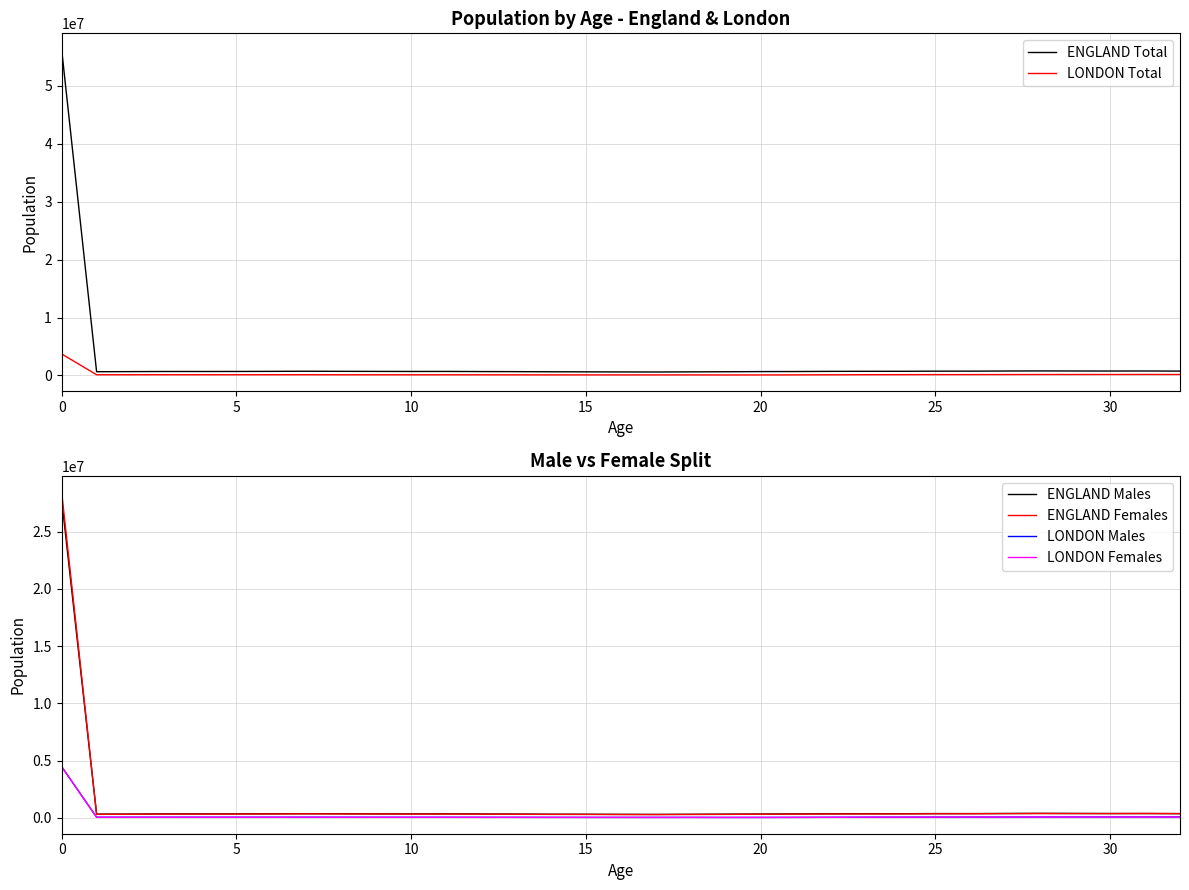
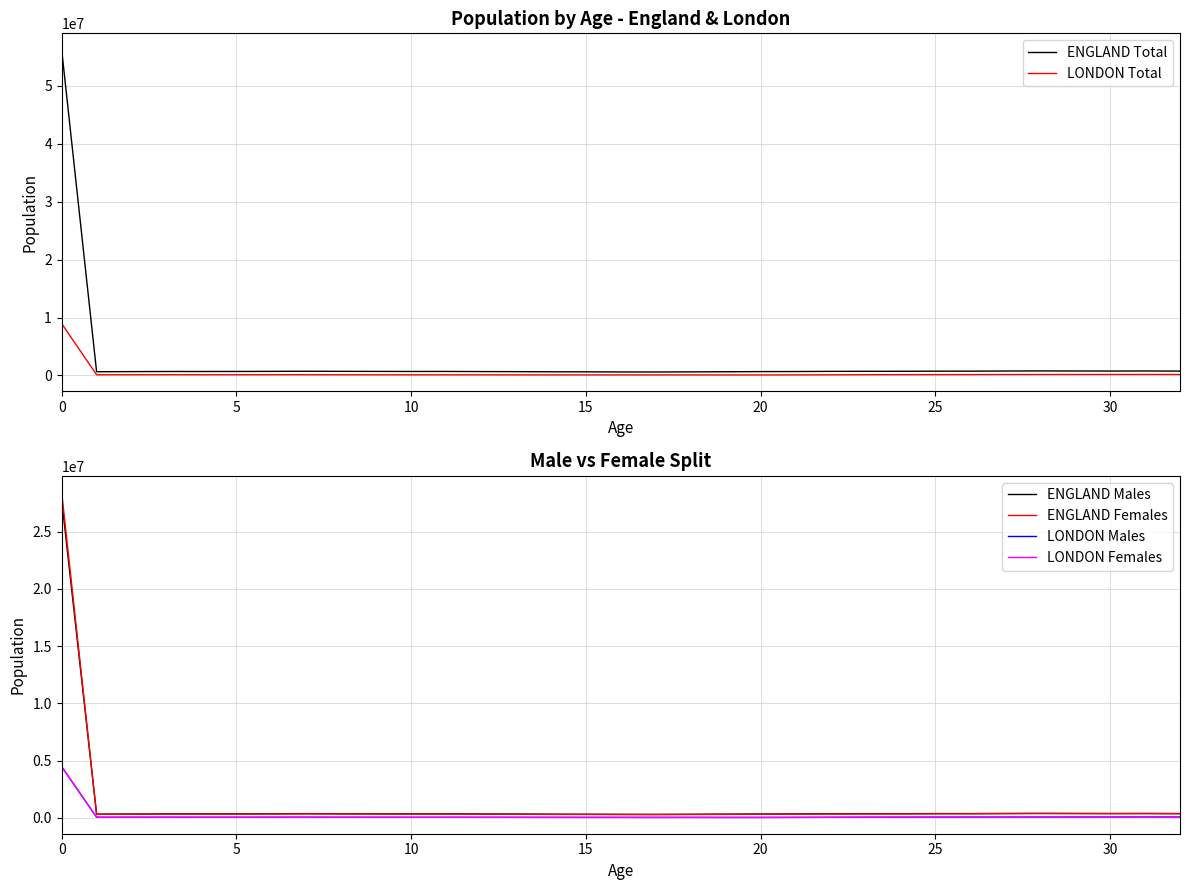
  {
    "Population by Age - England & London": {
      "ENGLAND Total": {
        "0": 56000000,
        "5": 1000000,
        "10": 1000000,
        "15": 1000000,
        "20": 1000000,
        "25": 1000000,
        "30": 1000000
      },
      "LONDON Total": {
-       "0": 4000000,
+       "0": 9000000,
        "5": 0,
        "10": 0,
        "15": 0,
        "20": 0,
        "25": 0,
        "30": 0
      }
    },
    "Male vs Female Split": {
      "ENGLAND Males": {
        "0": 27800000
      },
      "ENGLAND Females": {
        "0": 28500000
      }
    }
  }
